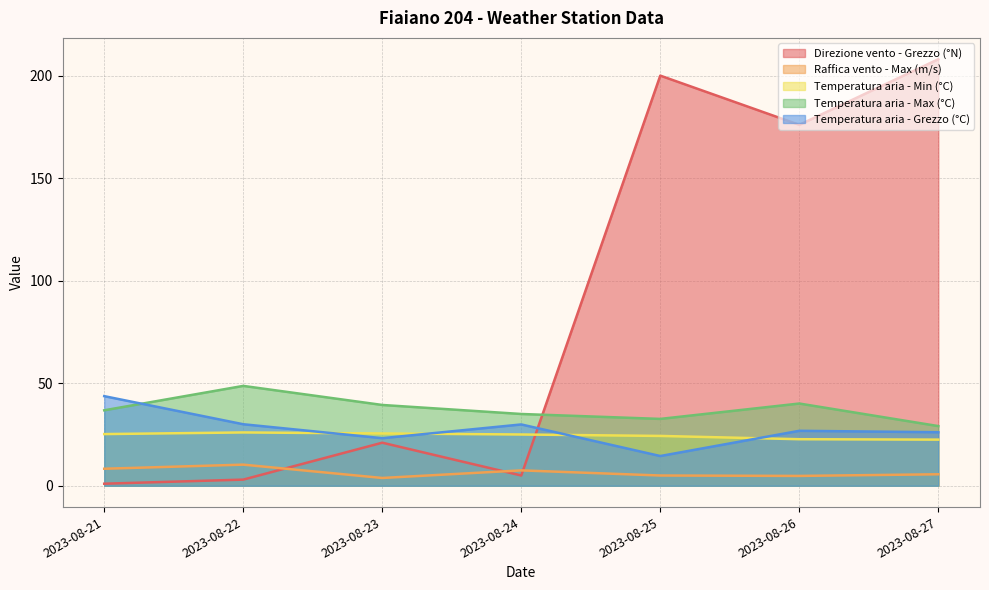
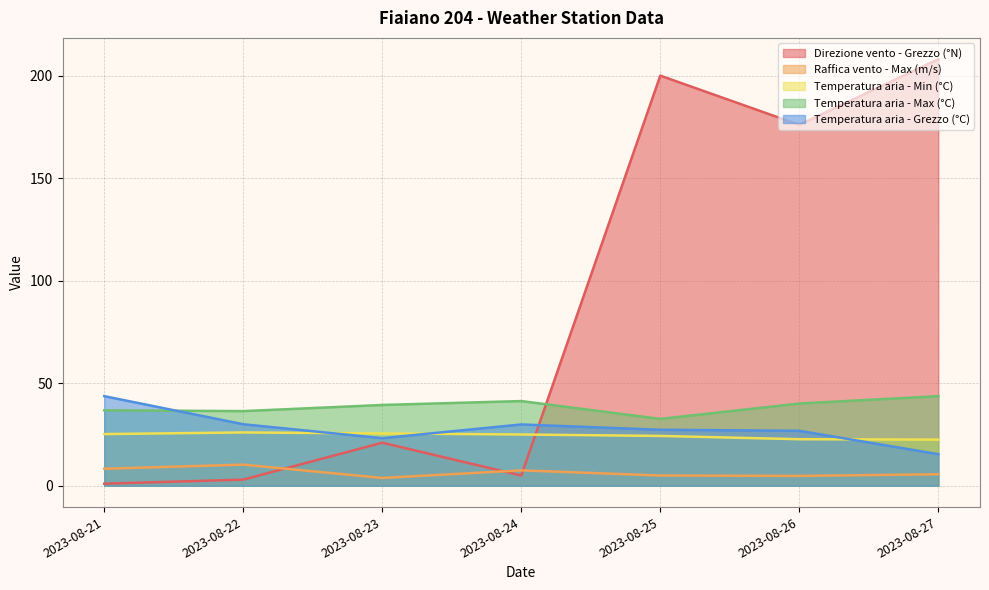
  {
    "Temperatura aria - Max (°C)": {
      "2023-08-21": 37,
-     "2023-08-22": 49,
+     "2023-08-22": 36,
      "2023-08-23": 39,
-     "2023-08-24": 35,
+     "2023-08-24": 41,
      "2023-08-25": 33,
      "2023-08-26": 40,
-     "2023-08-27": 29
+     "2023-08-27": 44
    },
    "Temperatura aria - Grezzo (°C)": {
      "2023-08-21": 44,
      "2023-08-22": 30,
      "2023-08-23": 23,
      "2023-08-24": 30,
-     "2023-08-25": 15,
+     "2023-08-25": 27,
      "2023-08-26": 27,
-     "2023-08-27": 26
+     "2023-08-27": 15
    }
  }
